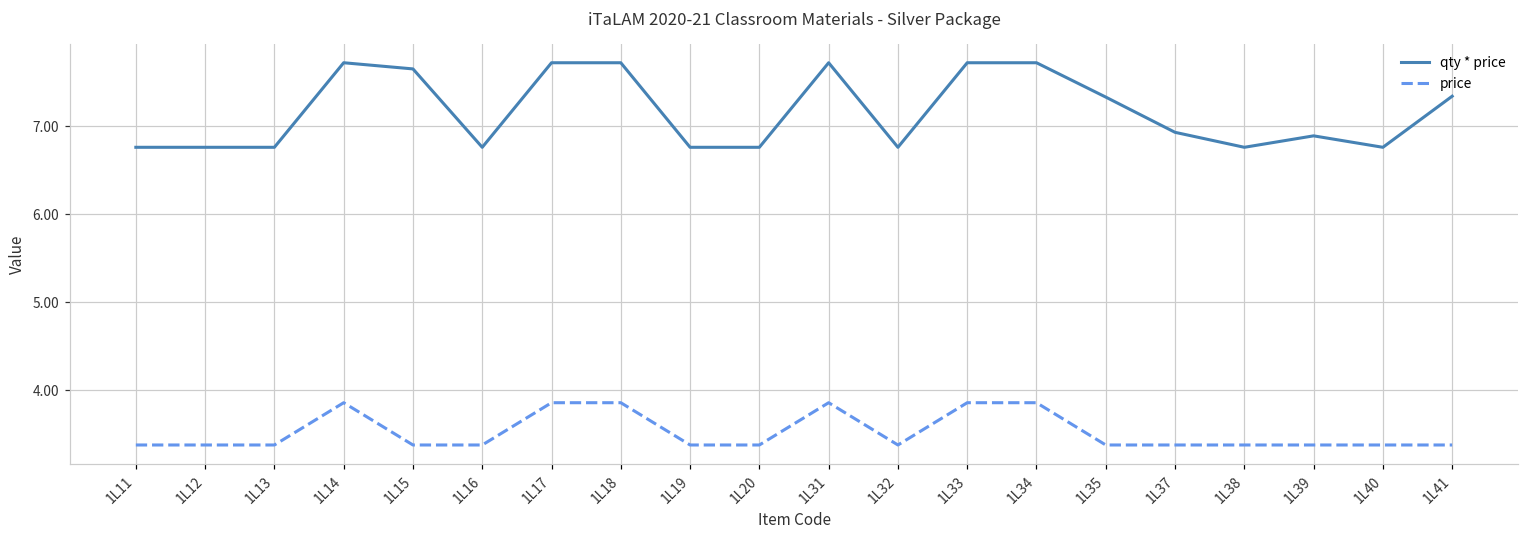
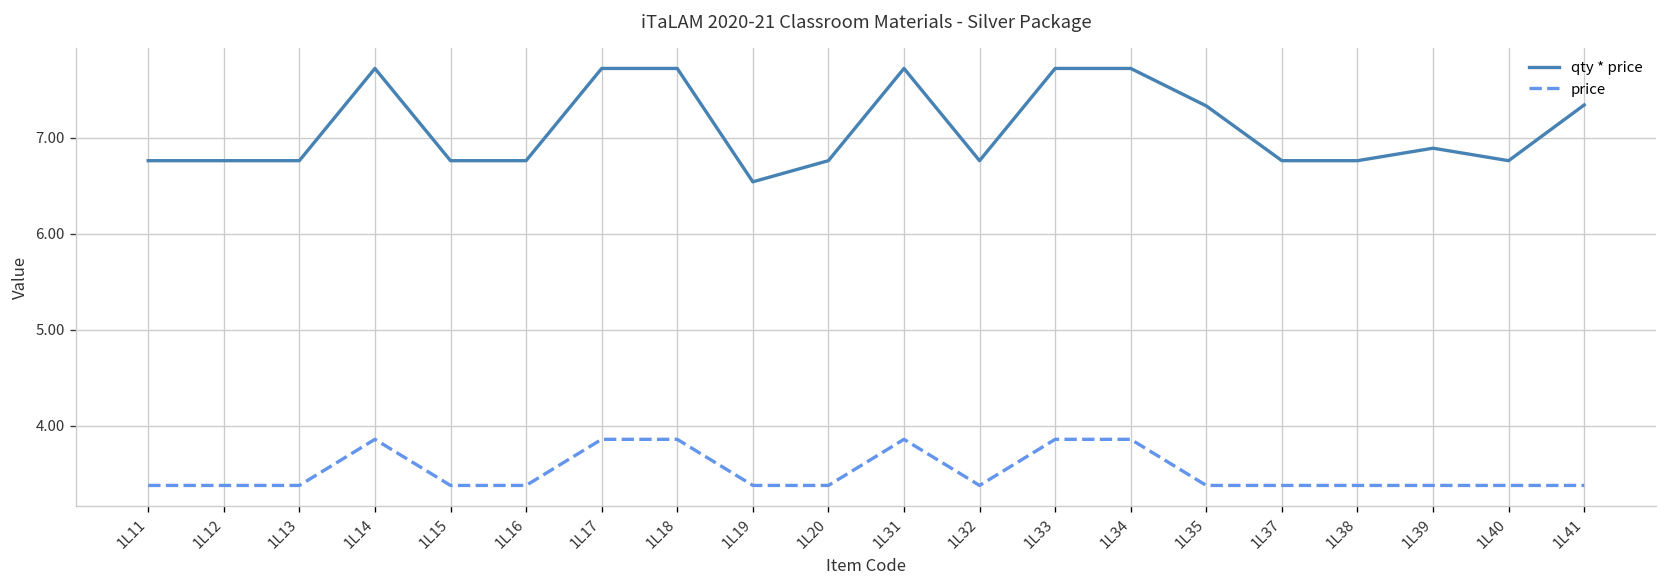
  {
    "qty * price": {
      "1L11": 6.8,
      "1L12": 6.8,
      "1L13": 6.8,
      "1L14": 7.7,
-     "1L15": 7.7,
+     "1L15": 6.8,
      "1L16": 6.8,
      "1L17": 7.7,
      "1L18": 7.7,
-     "1L19": 6.8,
+     "1L19": 6.5,
      "1L20": 6.8,
      "1L31": 7.7,
      "1L32": 6.8,
      "1L33": 7.7,
      "1L34": 7.7,
      "1L35": 7.3,
-     "1L37": 6.9,
+     "1L37": 6.8,
      "1L38": 6.8,
      "1L39": 6.9,
      "1L40": 6.8,
      "1L41": 7.3
    },
    "price": {
      "1L11": 3.4,
      "1L12": 3.4,
      "1L13": 3.4,
      "1L14": 3.9,
      "1L15": 3.4,
      "1L16": 3.4,
      "1L17": 3.9,
      "1L18": 3.9,
      "1L19": 3.4,
      "1L20": 3.4,
      "1L31": 3.9,
      "1L32": 3.4,
      "1L33": 3.9,
      "1L34": 3.9,
      "1L35": 3.4,
      "1L37": 3.4,
      "1L38": 3.4,
      "1L39": 3.4,
      "1L40": 3.4,
      "1L41": 3.4
    }
  }
